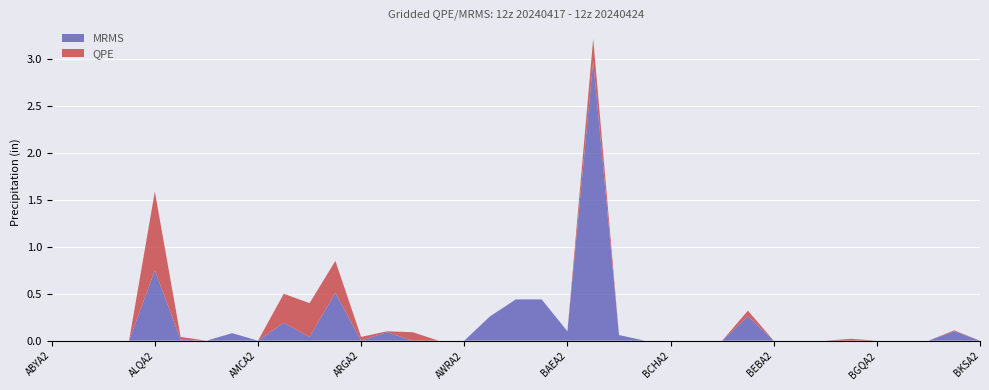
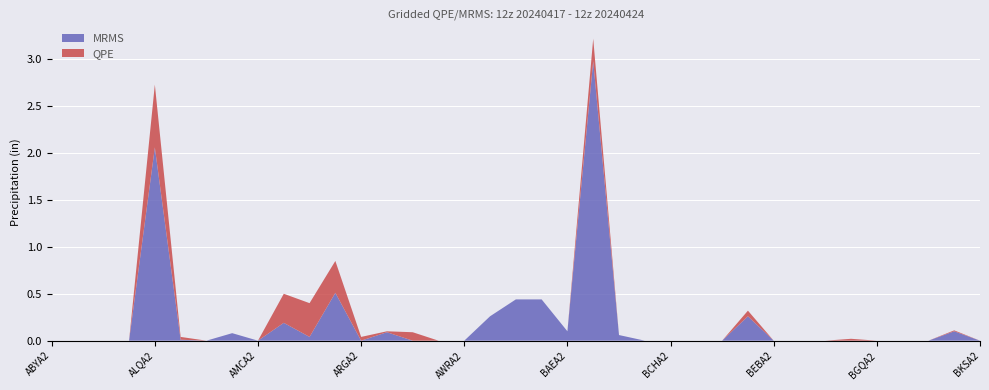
  {
    "MRMS": {
-     "ALQA2": 0.8,
+     "ALQA2": 2.1,
      "ARGA2": 0.0
    },
    "QPE": {
-     "ALQA2": 0.8,
+     "ALQA2": 0.7,
      "ARGA2": 0.0
    }
  }
